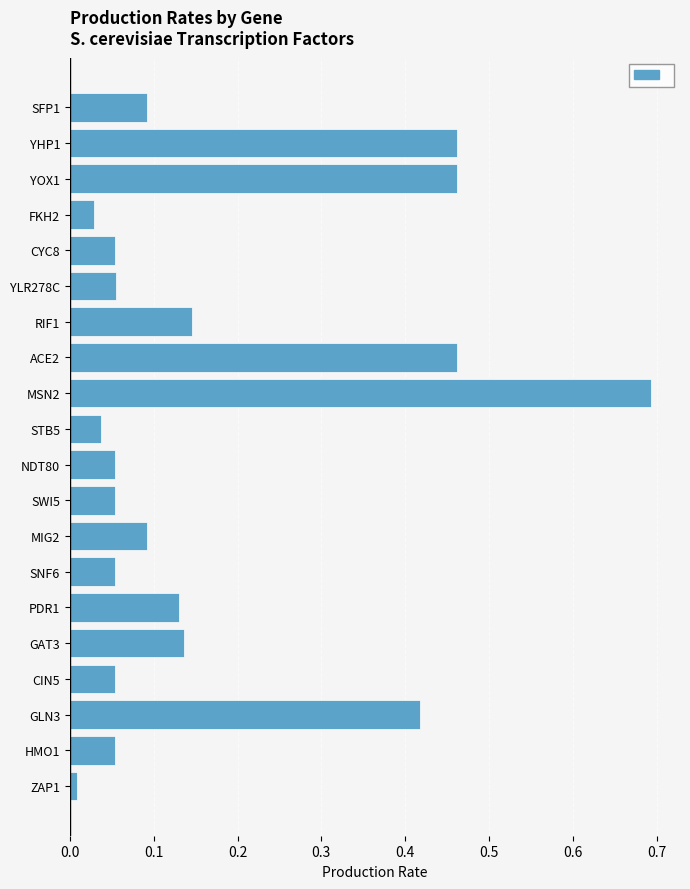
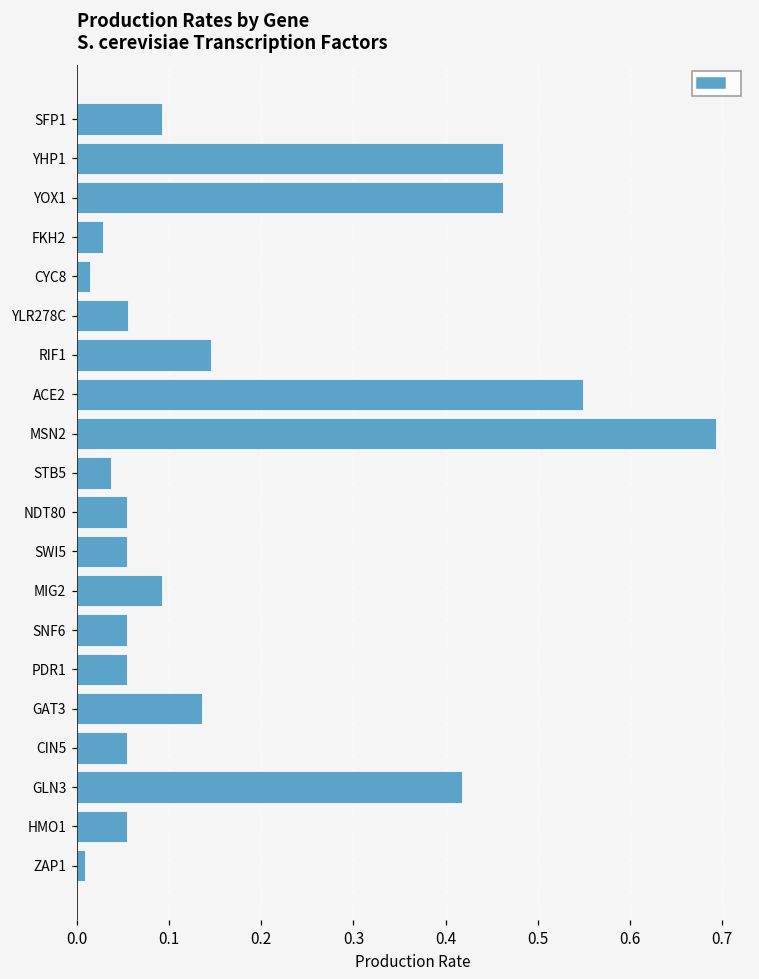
  {
    "SFP1": 0.09,
    "YHP1": 0.46,
    "YOX1": 0.46,
    "FKH2": 0.03,
-   "CYC8": 0.05,
+   "CYC8": 0.01,
    "YLR278C": 0.06,
    "RIF1": 0.15,
-   "ACE2": 0.46,
+   "ACE2": 0.55,
    "MSN2": 0.69,
    "STB5": 0.04,
    "NDT80": 0.05,
    "SWI5": 0.05,
    "MIG2": 0.09,
    "SNF6": 0.05,
-   "PDR1": 0.13,
+   "PDR1": 0.05,
    "GAT3": 0.14,
    "CIN5": 0.05,
    "GLN3": 0.42,
    "HMO1": 0.05,
    "ZAP1": 0.01
  }
